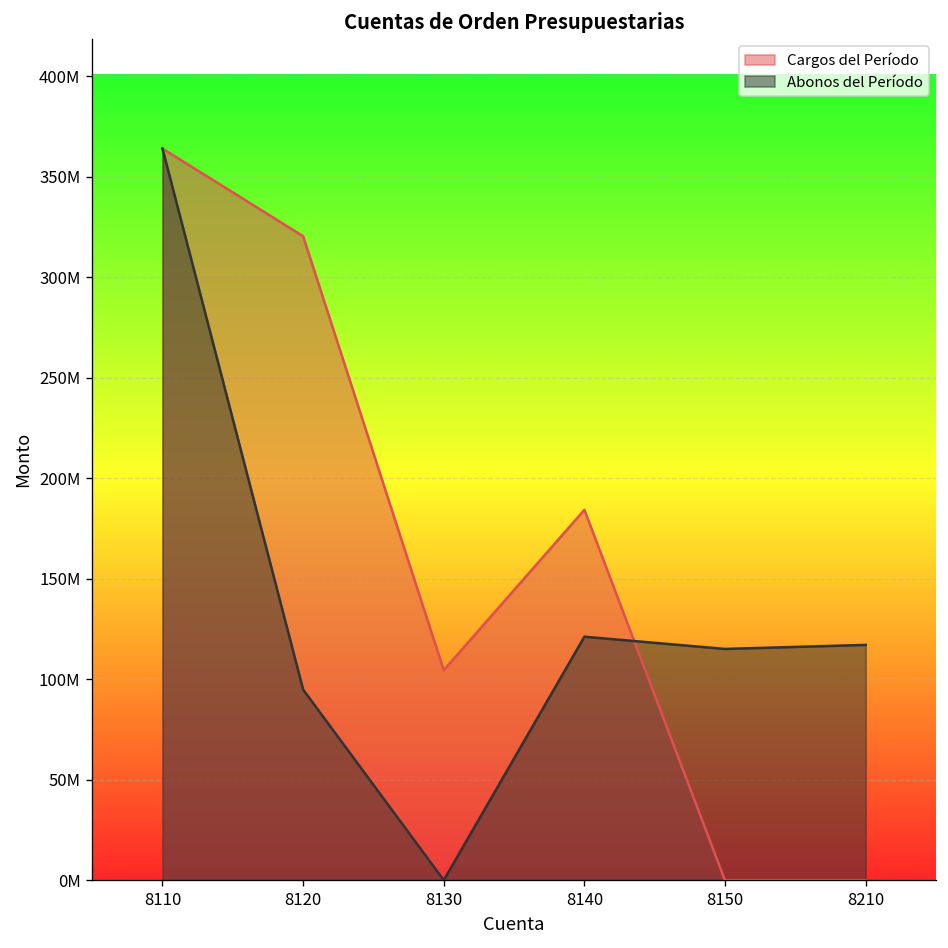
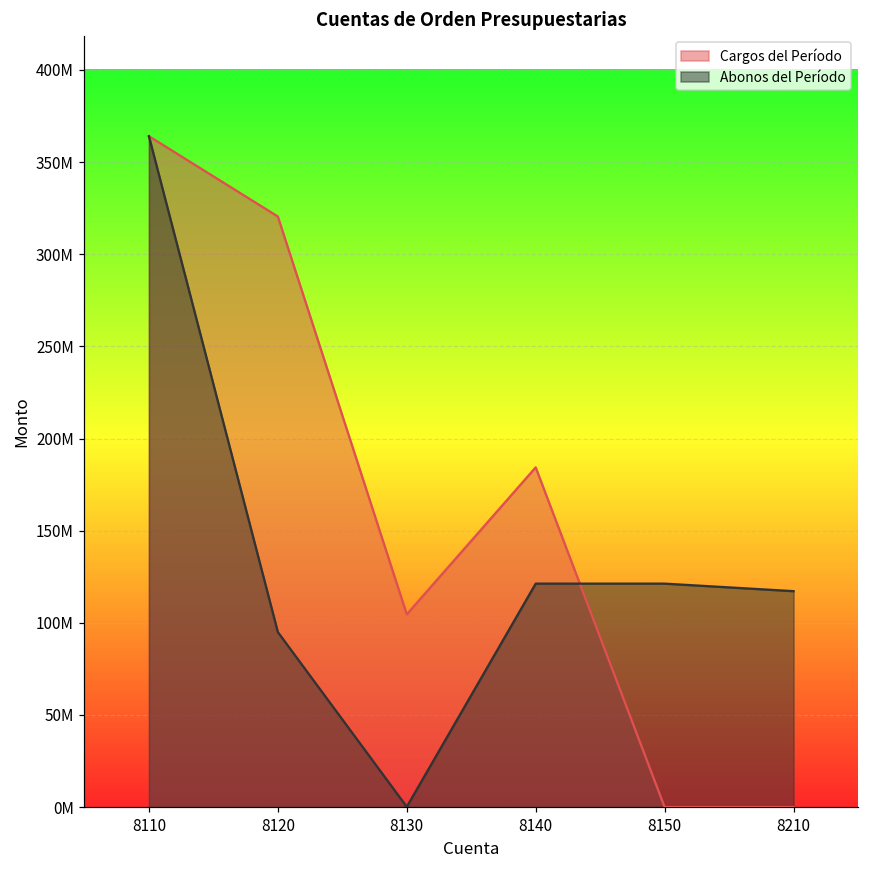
  {
    "Cargos del Período": {
      "8120": 320000000,
      "8130": 105000000,
      "8140": 184000000,
      "8150": 0,
      "8210": 0
    },
    "Abonos del Período": {
      "8120": 95000000,
      "8130": 0,
      "8140": 121000000,
-     "8150": 115000000,
+     "8150": 121000000,
      "8210": 117000000
    }
  }
